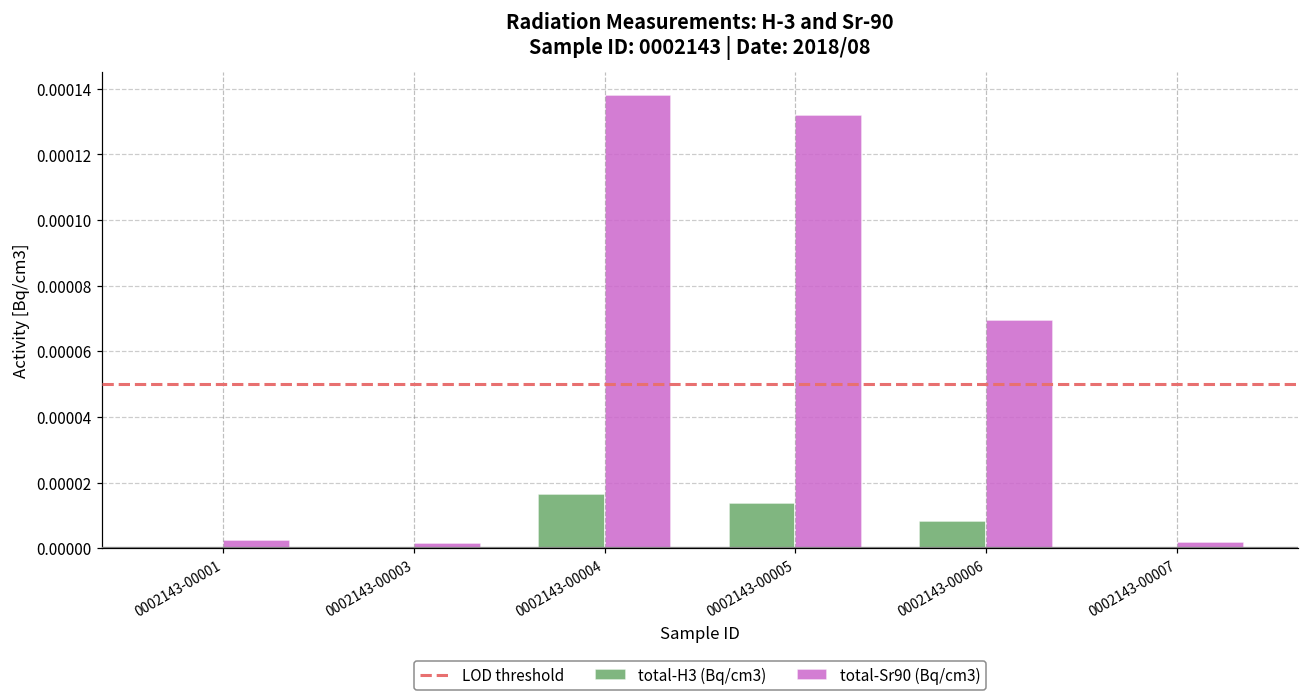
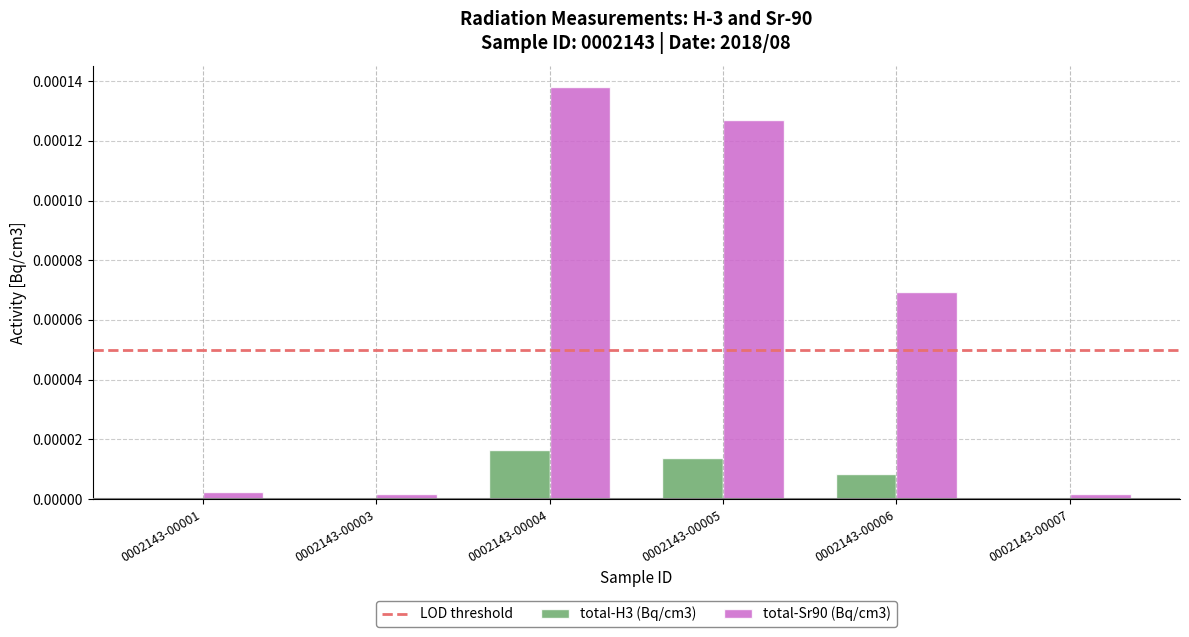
  {
    "total-H3 (Bq/cm3)": {
      "0002143-00001": 0.000000,
      "0002143-00003": 0.000000,
      "0002143-00004": 0.000016,
      "0002143-00005": 0.000014,
      "0002143-00006": 0.000008,
      "0002143-00007": 0.000000
    },
    "total-Sr90 (Bq/cm3)": {
      "0002143-00001": 0.000002,
      "0002143-00003": 0.000002,
      "0002143-00004": 0.000138,
-     "0002143-00005": 0.000132,
+     "0002143-00005": 0.000127,
      "0002143-00006": 0.000069,
      "0002143-00007": 0.000002
    }
  }
